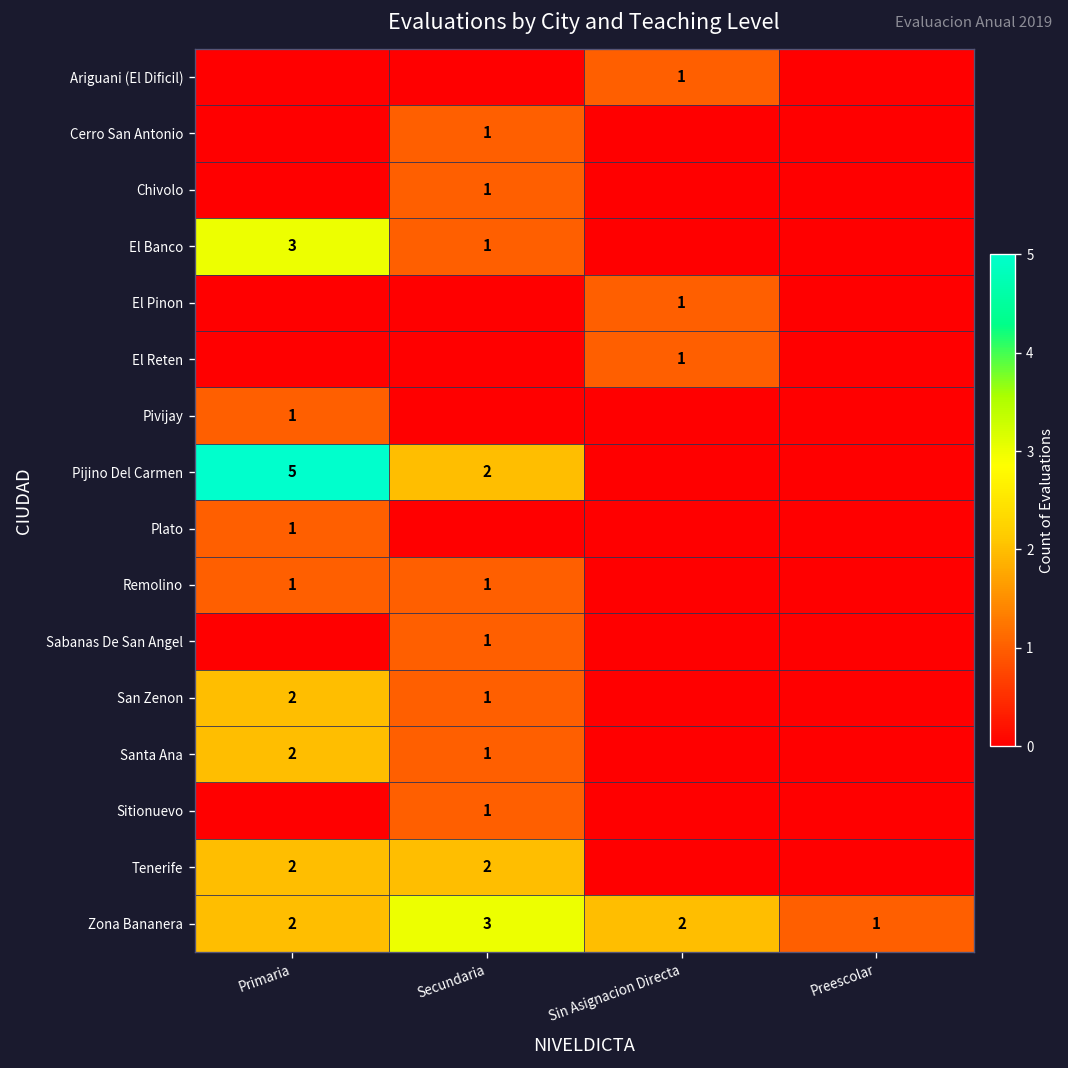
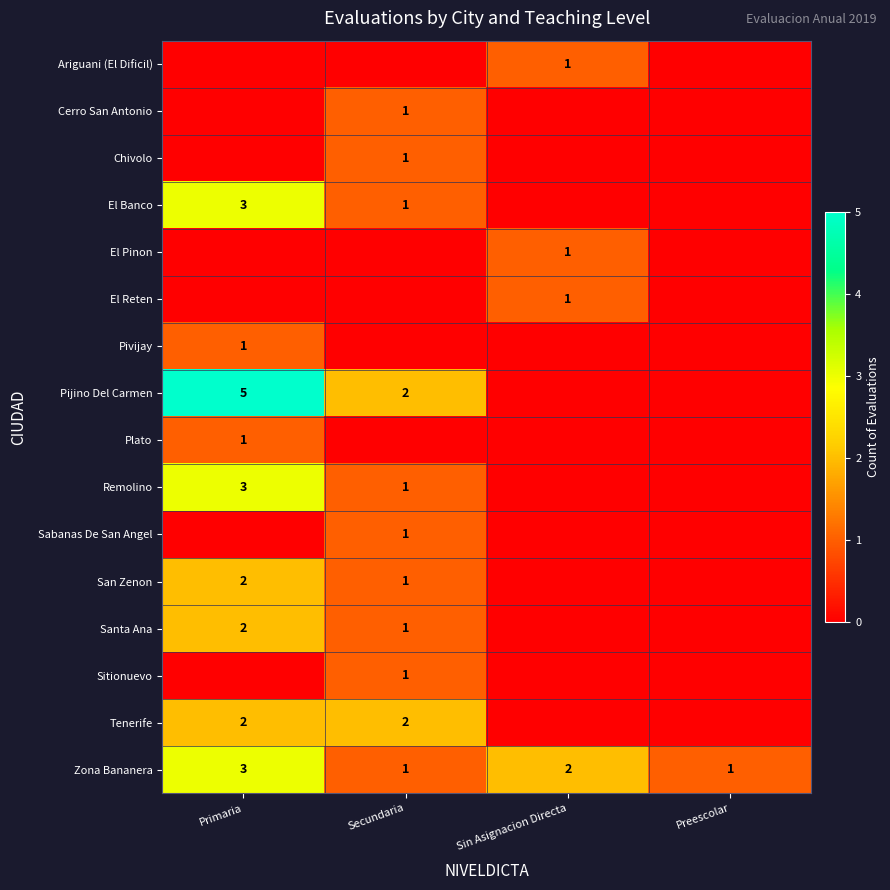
  {
    "Ariguani (El Dificil)": {
      "Sin Asignacion Directa": 1
    },
    "Cerro San Antonio": {
      "Secundaria": 1
    },
    "Chivolo": {
      "Secundaria": 1
    },
    "El Banco": {
      "Primaria": 3,
      "Secundaria": 1
    },
    "El Pinon": {
      "Sin Asignacion Directa": 1
    },
    "El Reten": {
      "Sin Asignacion Directa": 1
    },
    "Pivijay": {
      "Primaria": 1
    },
    "Pijino Del Carmen": {
      "Primaria": 5,
      "Secundaria": 2
    },
    "Plato": {
      "Primaria": 1
    },
    "Remolino": {
-     "Primaria": 1,
+     "Primaria": 3,
      "Secundaria": 1
    },
    "Sabanas De San Angel": {
      "Secundaria": 1
    },
    "San Zenon": {
      "Primaria": 2,
      "Secundaria": 1
    },
    "Santa Ana": {
      "Primaria": 2,
      "Secundaria": 1
    },
    "Sitionuevo": {
      "Secundaria": 1
    },
    "Tenerife": {
      "Primaria": 2,
      "Secundaria": 2
    },
    "Zona Bananera": {
-     "Primaria": 2,
-     "Secundaria": 3,
+     "Primaria": 3,
+     "Secundaria": 1,
      "Sin Asignacion Directa": 2,
      "Preescolar": 1
    }
  }
